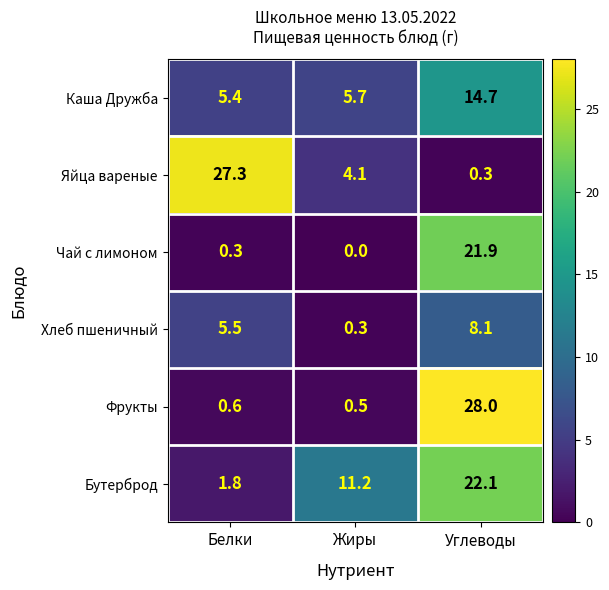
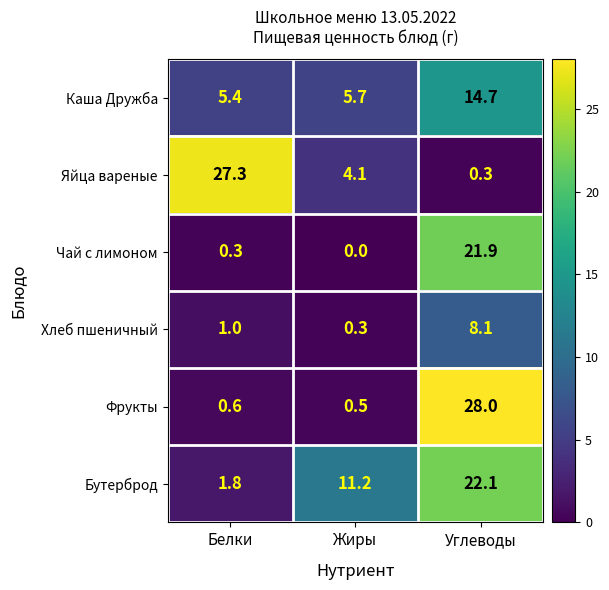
  {
    "Каша Дружба": {
      "Белки": 5.4,
      "Жиры": 5.7,
      "Углеводы": 14.7
    },
    "Яйца вареные": {
      "Белки": 27.3,
      "Жиры": 4.1,
      "Углеводы": 0.3
    },
    "Чай с лимоном": {
      "Белки": 0.3,
      "Жиры": 0.0,
      "Углеводы": 21.9
    },
    "Хлеб пшеничный": {
-     "Белки": 5.5,
+     "Белки": 1.0,
      "Жиры": 0.3,
      "Углеводы": 8.1
    },
    "Фрукты": {
      "Белки": 0.6,
      "Жиры": 0.5,
      "Углеводы": 28.0
    },
    "Бутерброд": {
      "Белки": 1.8,
      "Жиры": 11.2,
      "Углеводы": 22.1
    }
  }
